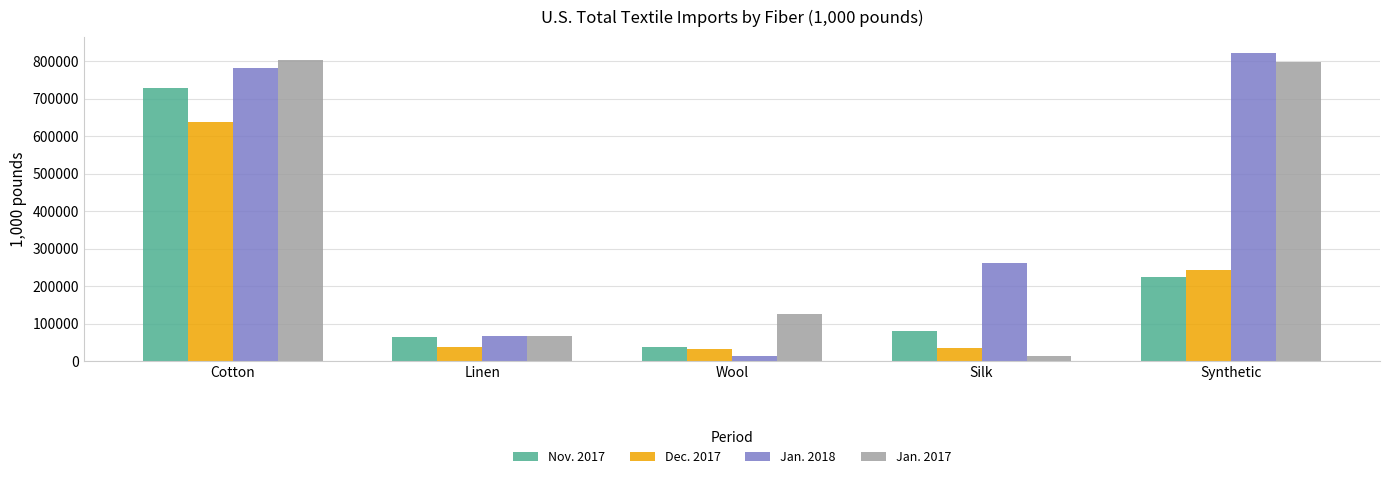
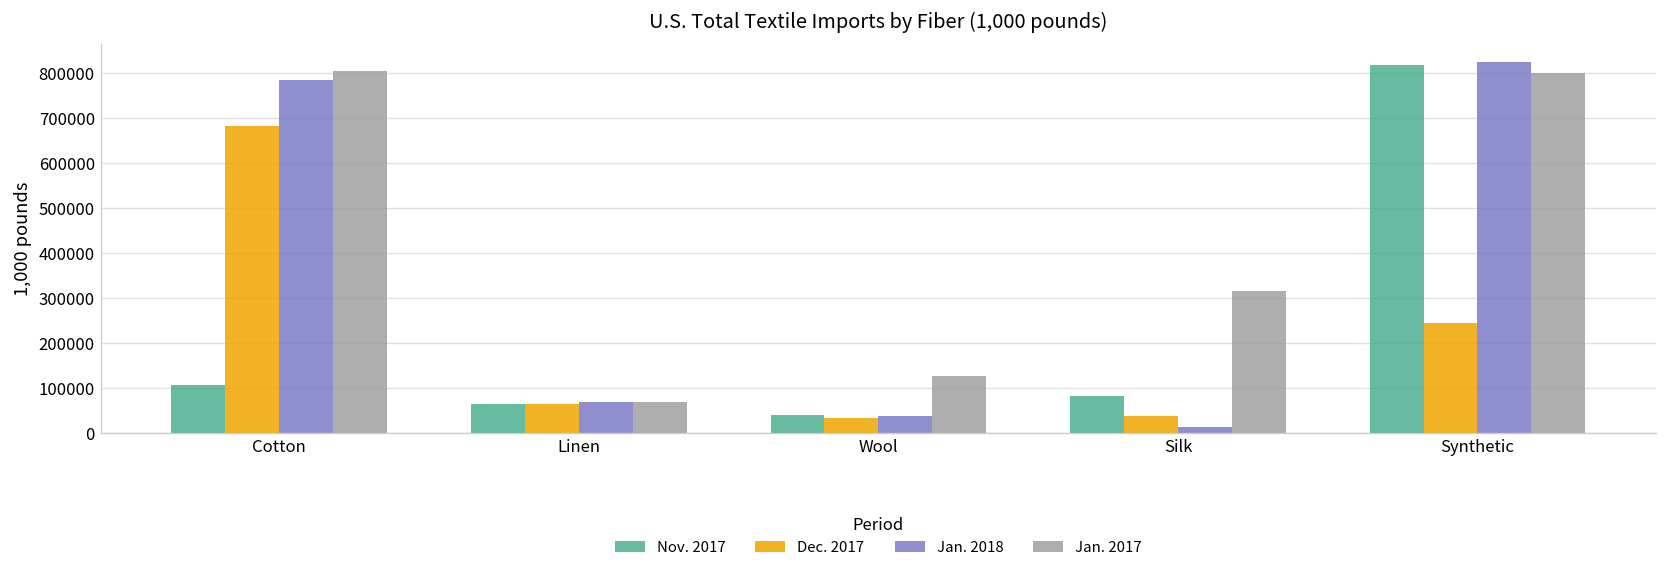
  {
    "Nov. 2017": {
-     "Cotton": 730000,
+     "Cotton": 110000,
      "Linen": 60000,
      "Wool": 40000,
      "Silk": 80000,
-     "Synthetic": 220000
+     "Synthetic": 820000
    },
    "Dec. 2017": {
-     "Cotton": 640000,
-     "Linen": 40000,
+     "Cotton": 680000,
+     "Linen": 60000,
      "Wool": 30000,
      "Silk": 40000,
      "Synthetic": 240000
    },
    "Jan. 2018": {
      "Cotton": 780000,
      "Linen": 70000,
-     "Wool": 10000,
-     "Silk": 260000,
+     "Wool": 40000,
+     "Silk": 10000,
      "Synthetic": 820000
    },
    "Jan. 2017": {
      "Cotton": 800000,
      "Linen": 70000,
      "Wool": 130000,
-     "Silk": 10000,
+     "Silk": 310000,
      "Synthetic": 800000
    }
  }
